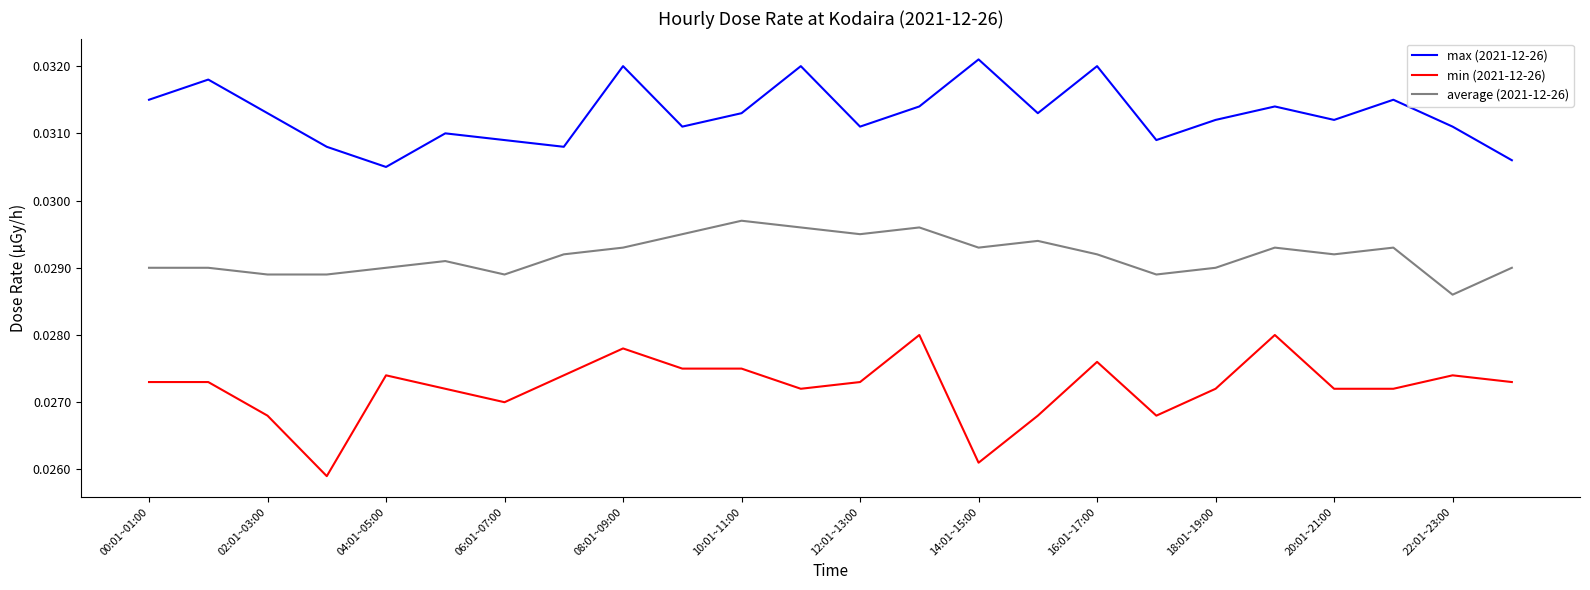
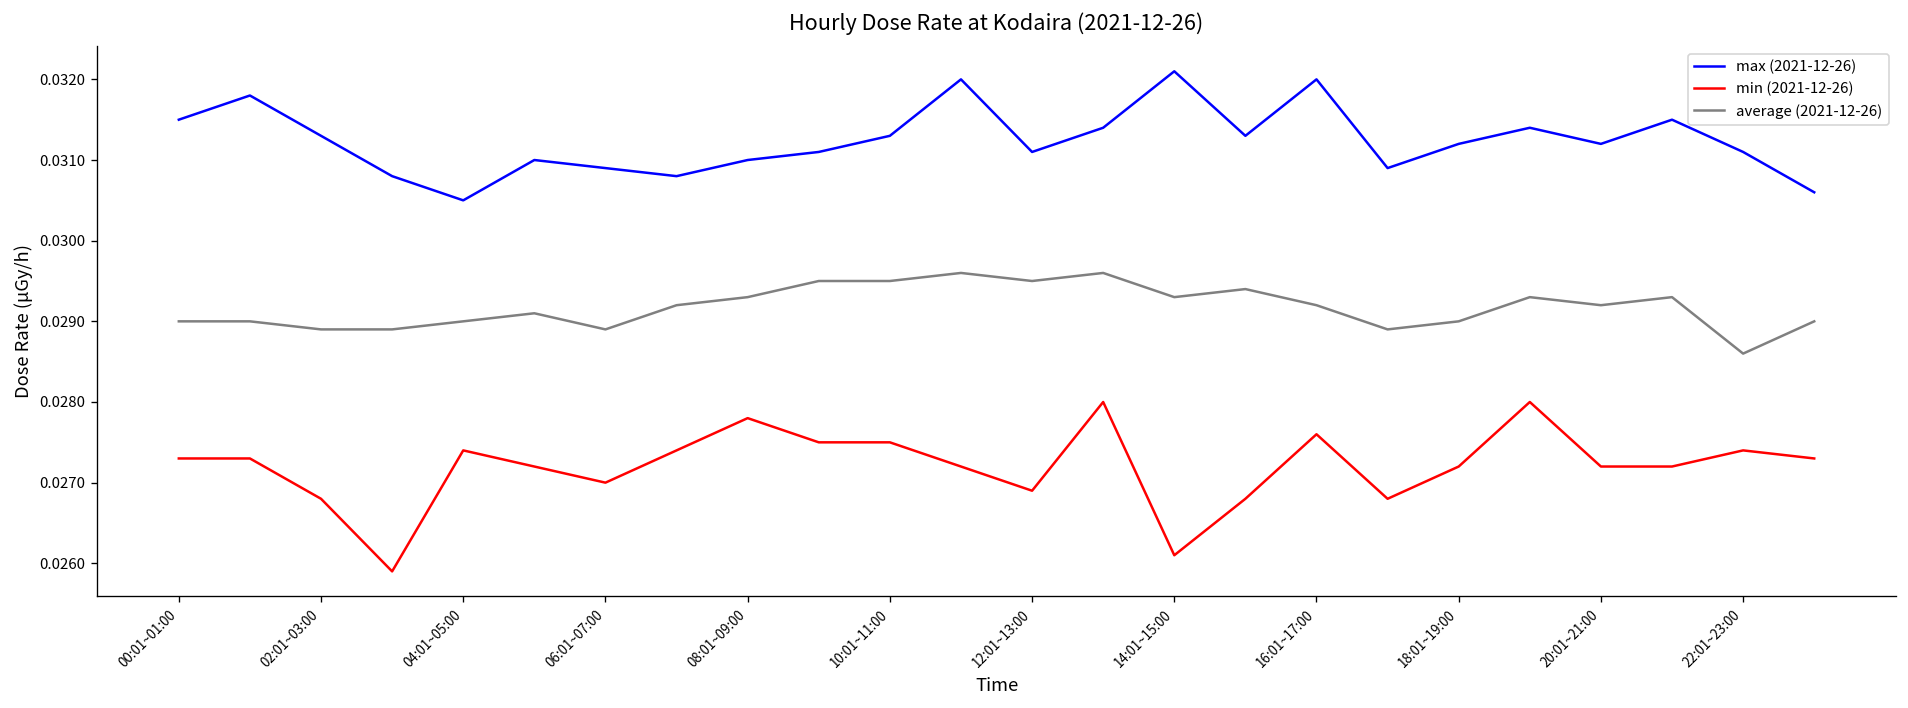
  {
    "max (2021-12-26)": {
      "00:01~01:00": 0.0315,
      "02:01~03:00": 0.0313,
      "04:01~05:00": 0.0305,
      "06:01~07:00": 0.0309,
-     "08:01~09:00": 0.032,
+     "08:01~09:00": 0.031,
      "10:01~11:00": 0.0313,
      "12:01~13:00": 0.0311,
      "14:01~15:00": 0.0321,
      "16:01~17:00": 0.032,
      "18:01~19:00": 0.0312,
      "20:01~21:00": 0.0312,
      "22:01~23:00": 0.0311
    },
    "min (2021-12-26)": {
      "00:01~01:00": 0.0273,
      "02:01~03:00": 0.0268,
      "04:01~05:00": 0.0274,
      "06:01~07:00": 0.0270,
      "08:01~09:00": 0.0278,
      "10:01~11:00": 0.0275,
-     "12:01~13:00": 0.0273,
+     "12:01~13:00": 0.0269,
      "14:01~15:00": 0.0261,
      "16:01~17:00": 0.0276,
      "18:01~19:00": 0.0272,
      "20:01~21:00": 0.0272,
      "22:01~23:00": 0.0274
    },
    "average (2021-12-26)": {
      "00:01~01:00": 0.0290,
      "02:01~03:00": 0.0289,
      "04:01~05:00": 0.0290,
      "06:01~07:00": 0.0289,
      "08:01~09:00": 0.0293,
-     "10:01~11:00": 0.0297,
+     "10:01~11:00": 0.0295,
      "12:01~13:00": 0.0295,
      "14:01~15:00": 0.0293,
      "16:01~17:00": 0.0292,
      "18:01~19:00": 0.0290,
      "20:01~21:00": 0.0292,
      "22:01~23:00": 0.0286
    }
  }
